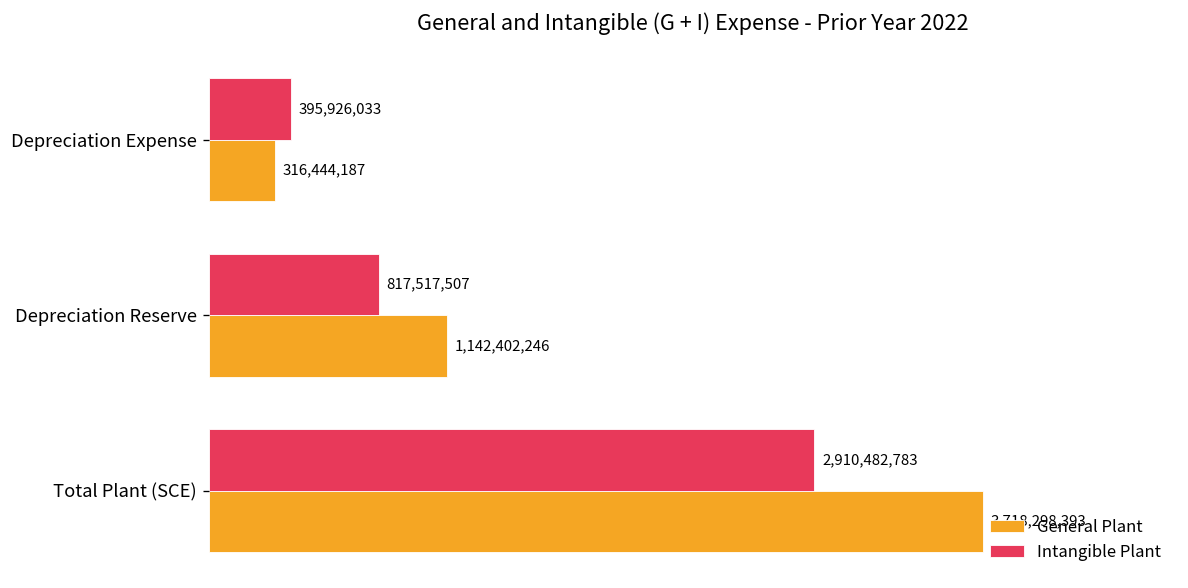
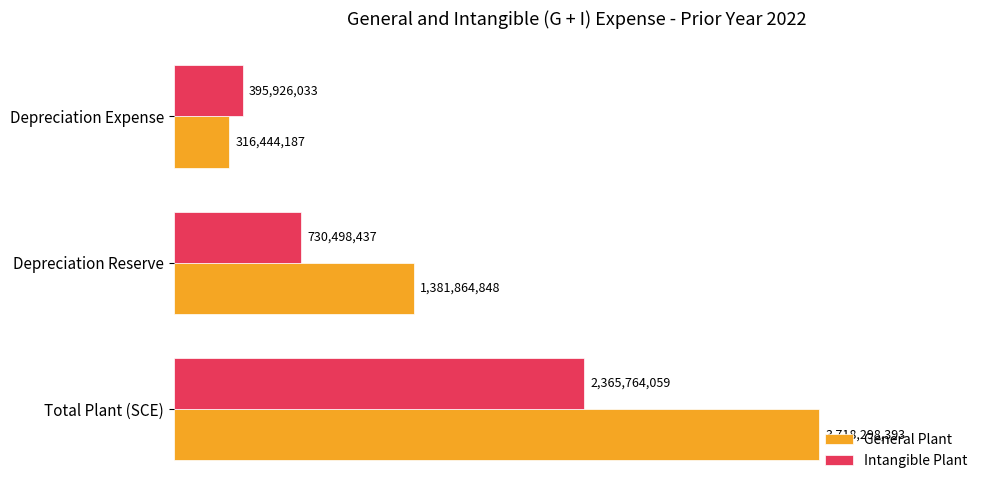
  {
    "General Plant": {
      "Depreciation Expense": "316,444,187",
-     "Depreciation Reserve": "1,142,402,246",
+     "Depreciation Reserve": "1,381,864,848",
      "Total Plant (SCE)": "3,718,298,393"
    },
    "Intangible Plant": {
      "Depreciation Expense": "395,926,033",
-     "Depreciation Reserve": "817,517,507",
-     "Total Plant (SCE)": "2,910,482,783"
+     "Depreciation Reserve": "730,498,437",
+     "Total Plant (SCE)": "2,365,764,059"
    }
  }
